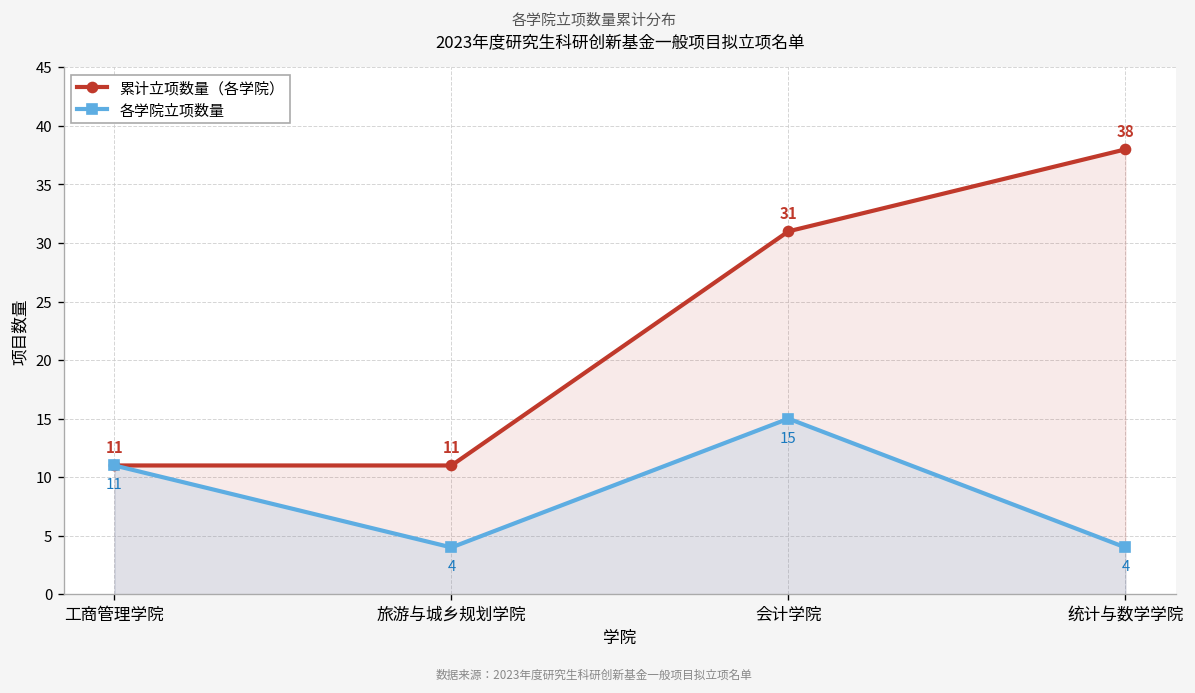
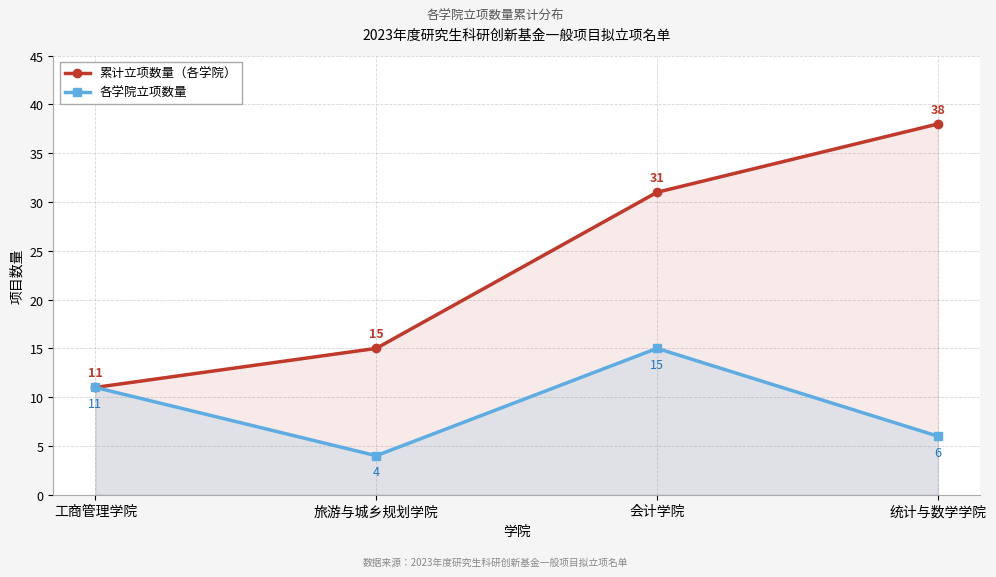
  {
    "累计立项数量（各学院）": {
-     "旅游与城乡规划学院": 11,
+     "旅游与城乡规划学院": 15,
      "会计学院": 31,
      "统计与数学学院": 38
    },
    "各学院立项数量": {
      "旅游与城乡规划学院": 4,
      "会计学院": 15,
-     "统计与数学学院": 4
+     "统计与数学学院": 6
    }
  }
